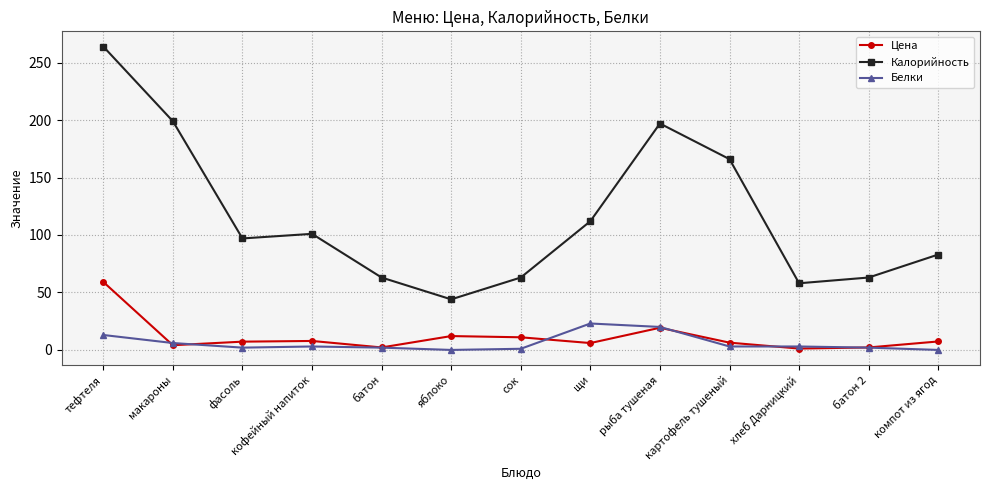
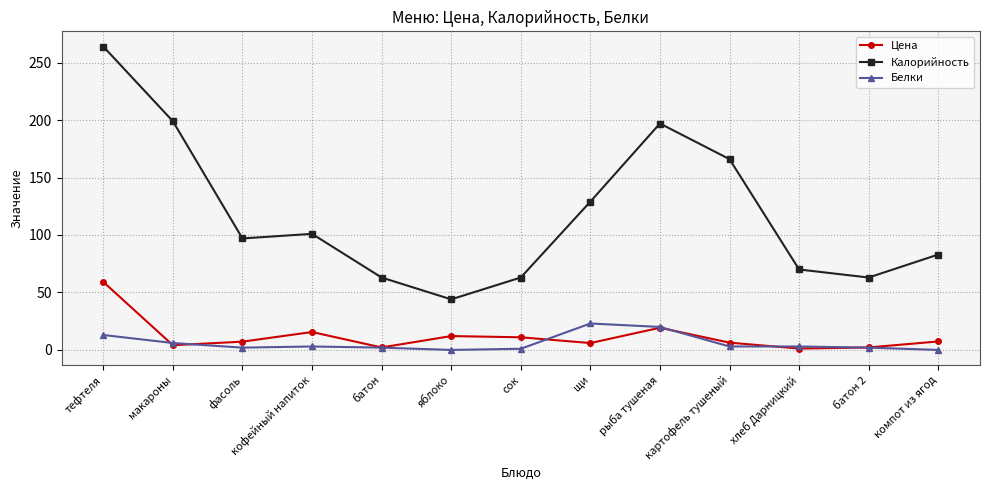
  {
    "Цена": {
      "тефтеля": 59,
      "фасоль": 7,
-     "кофейный напиток": 8,
+     "кофейный напиток": 16,
      "яблоко": 12,
      "сок": 11,
      "щи": 6,
      "картофель тушеный": 6,
      "компот из ягод": 7
    },
    "Калорийность": {
      "тефтеля": 264,
      "макароны": 199,
      "фасоль": 97,
      "кофейный напиток": 101,
      "батон": 63,
      "яблоко": 44,
      "сок": 63,
-     "щи": 112,
+     "щи": 129,
      "рыба тушеная": 197,
      "картофель тушеный": 166,
-     "хлеб Дарницкий": 58,
+     "хлеб Дарницкий": 70,
      "батон 2": 63,
      "компот из ягод": 83
    },
    "Белки": {
      "тефтеля": 13,
      "фасоль": 2,
      "кофейный напиток": 3,
      "яблоко": 0,
      "сок": 1,
      "щи": 23,
      "картофель тушеный": 3,
      "компот из ягод": 0
    }
  }
